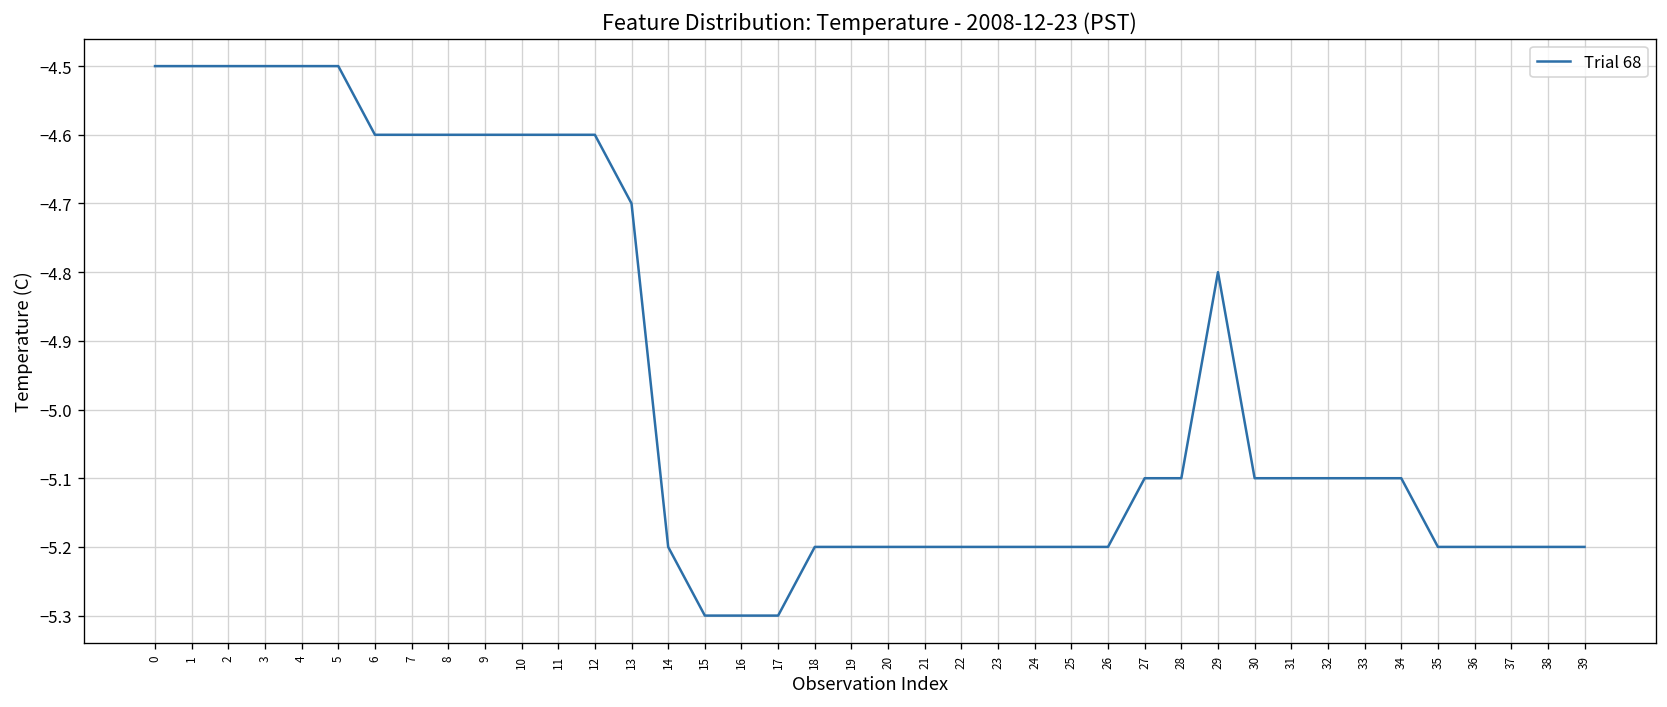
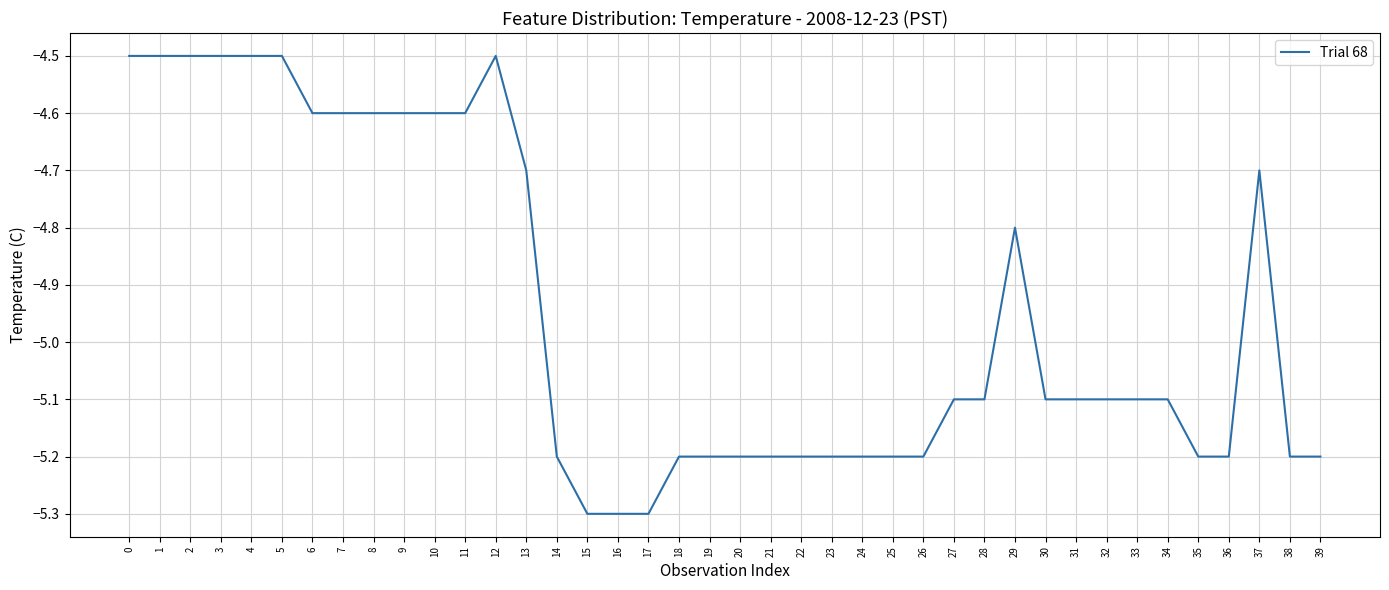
  {
    "0": -4.5,
    "1": -4.5,
    "2": -4.5,
    "3": -4.5,
    "4": -4.5,
    "5": -4.5,
    "6": -4.6,
    "7": -4.6,
    "8": -4.6,
    "9": -4.6,
    "10": -4.6,
    "11": -4.6,
-   "12": -4.6,
+   "12": -4.5,
    "13": -4.7,
    "14": -5.2,
    "15": -5.3,
    "16": -5.3,
    "17": -5.3,
    "18": -5.2,
    "19": -5.2,
    "20": -5.2,
    "21": -5.2,
    "22": -5.2,
    "23": -5.2,
    "24": -5.2,
    "25": -5.2,
    "26": -5.2,
    "27": -5.1,
    "28": -5.1,
    "29": -4.8,
    "30": -5.1,
    "31": -5.1,
    "32": -5.1,
    "33": -5.1,
    "34": -5.1,
    "35": -5.2,
    "36": -5.2,
-   "37": -5.2,
+   "37": -4.7,
    "38": -5.2,
    "39": -5.2
  }
